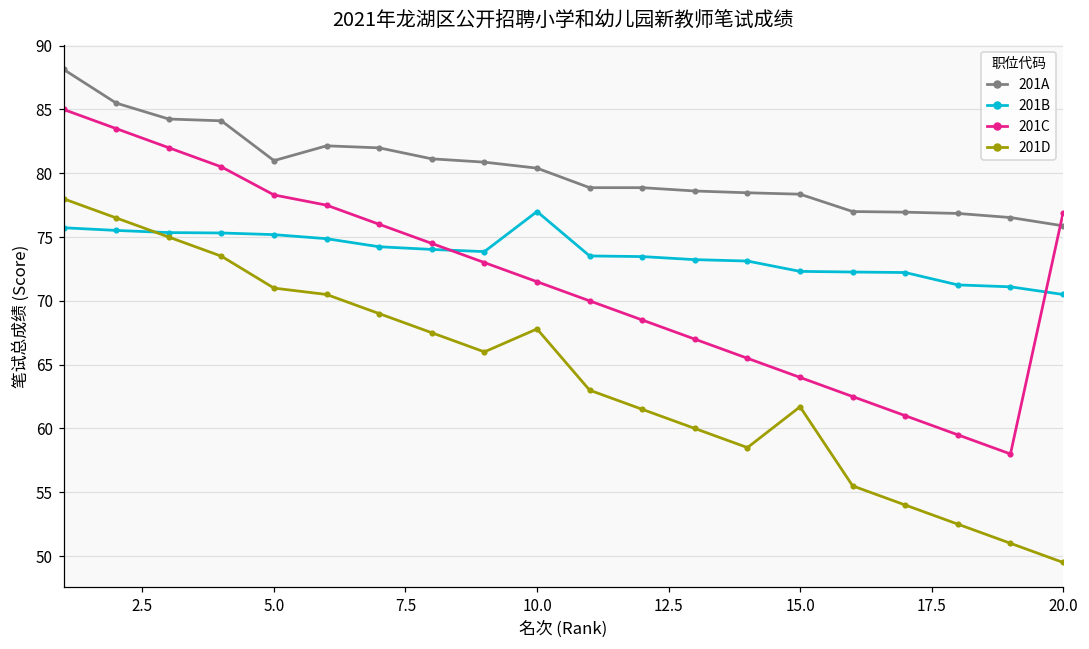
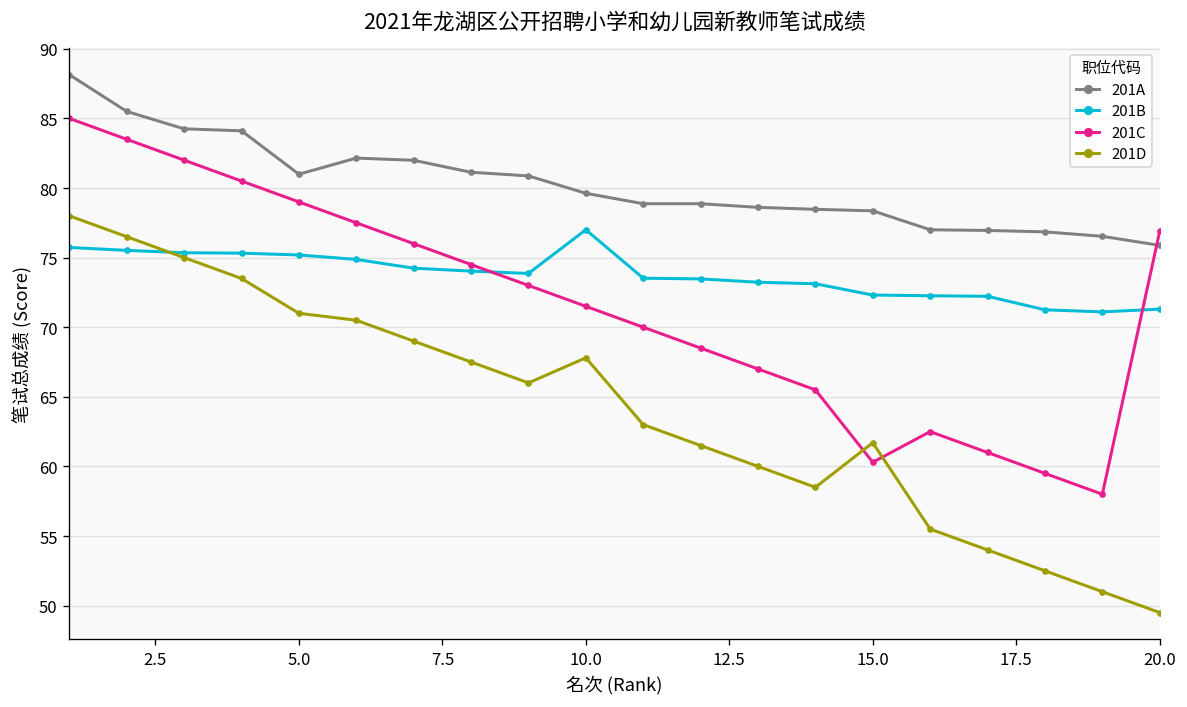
  {
    "201A": {
      "5.0": 81.0,
-     "10.0": 80.4,
+     "10.0": 79.6,
      "15.0": 78.4,
      "20.0": 75.9
    },
    "201B": {
      "5.0": 75.2,
      "10.0": 77.0,
      "15.0": 72.3,
-     "20.0": 70.5
+     "20.0": 71.3
    },
    "201C": {
-     "5.0": 78.3,
+     "5.0": 79.0,
      "10.0": 71.5,
-     "15.0": 64.0,
+     "15.0": 60.3,
      "20.0": 76.9
    },
    "201D": {
      "5.0": 71.0,
      "10.0": 67.8,
      "15.0": 61.7,
      "20.0": 49.5
    }
  }
